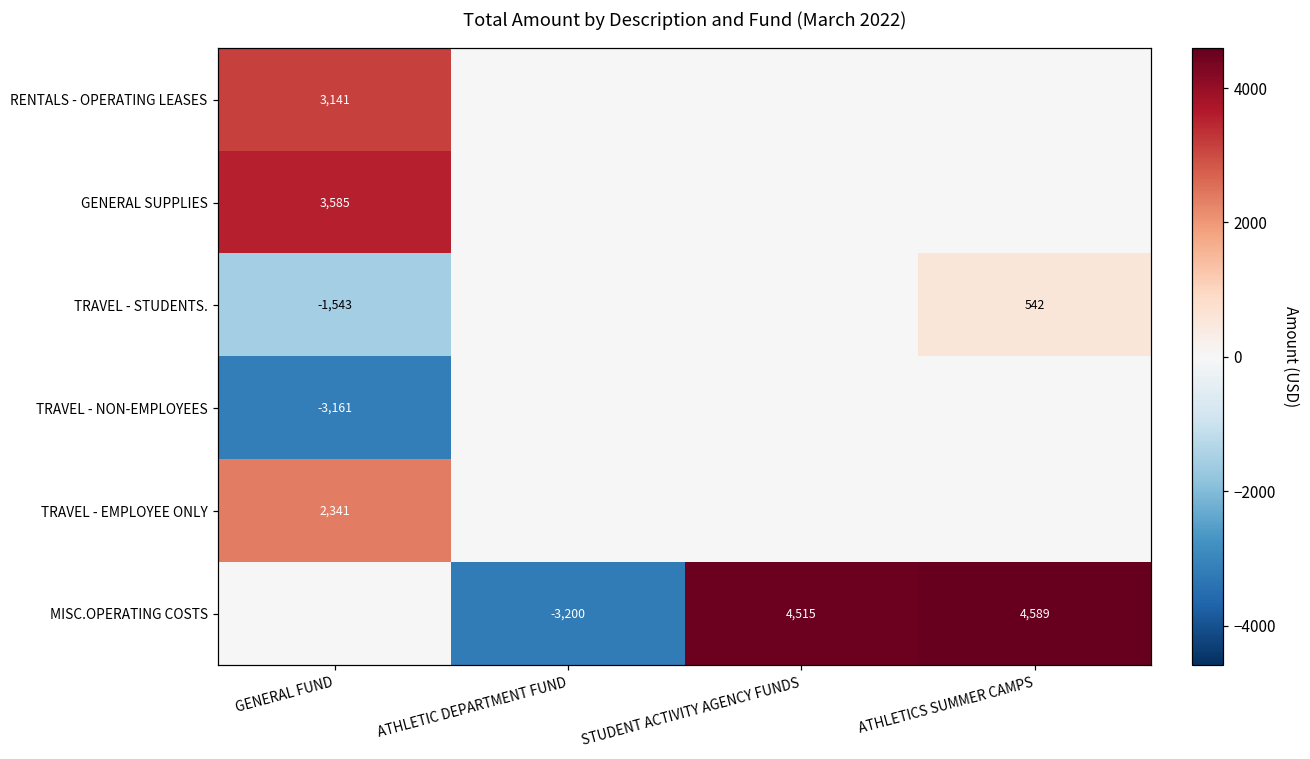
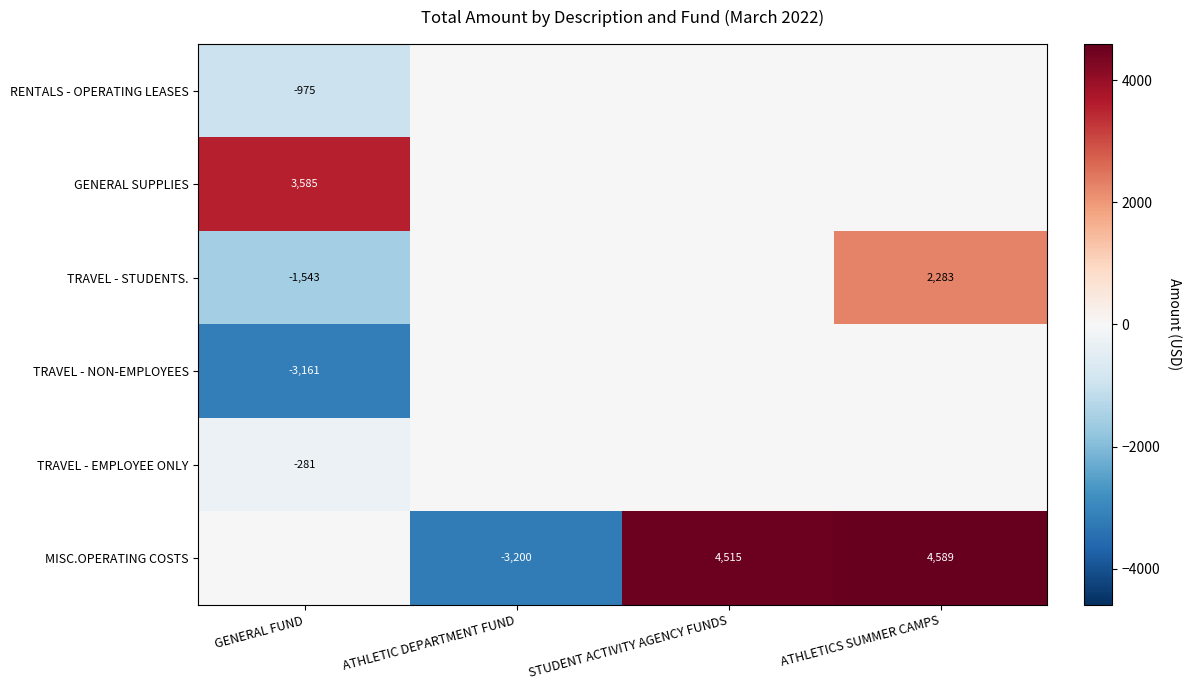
  {
    "RENTALS - OPERATING LEASES": {
-     "GENERAL FUND": "3,141"
+     "GENERAL FUND": "-975"
    },
    "GENERAL SUPPLIES": {
      "GENERAL FUND": "3,585"
    },
    "TRAVEL - STUDENTS.": {
      "GENERAL FUND": "-1,543",
-     "ATHLETICS SUMMER CAMPS": "542"
+     "ATHLETICS SUMMER CAMPS": "2,283"
    },
    "TRAVEL - NON-EMPLOYEES": {
      "GENERAL FUND": "-3,161"
    },
    "TRAVEL - EMPLOYEE ONLY": {
-     "GENERAL FUND": "2,341"
+     "GENERAL FUND": "-281"
    },
    "MISC.OPERATING COSTS": {
      "ATHLETIC DEPARTMENT FUND": "-3,200",
      "STUDENT ACTIVITY AGENCY FUNDS": "4,515",
      "ATHLETICS SUMMER CAMPS": "4,589"
    }
  }
